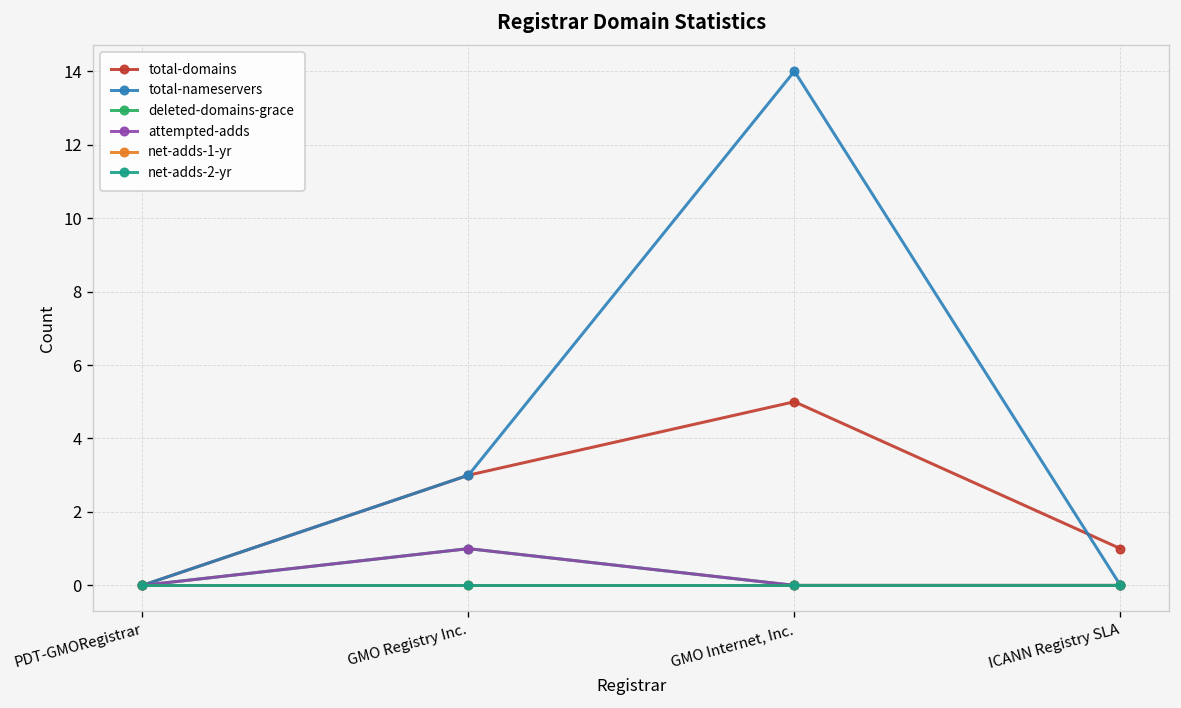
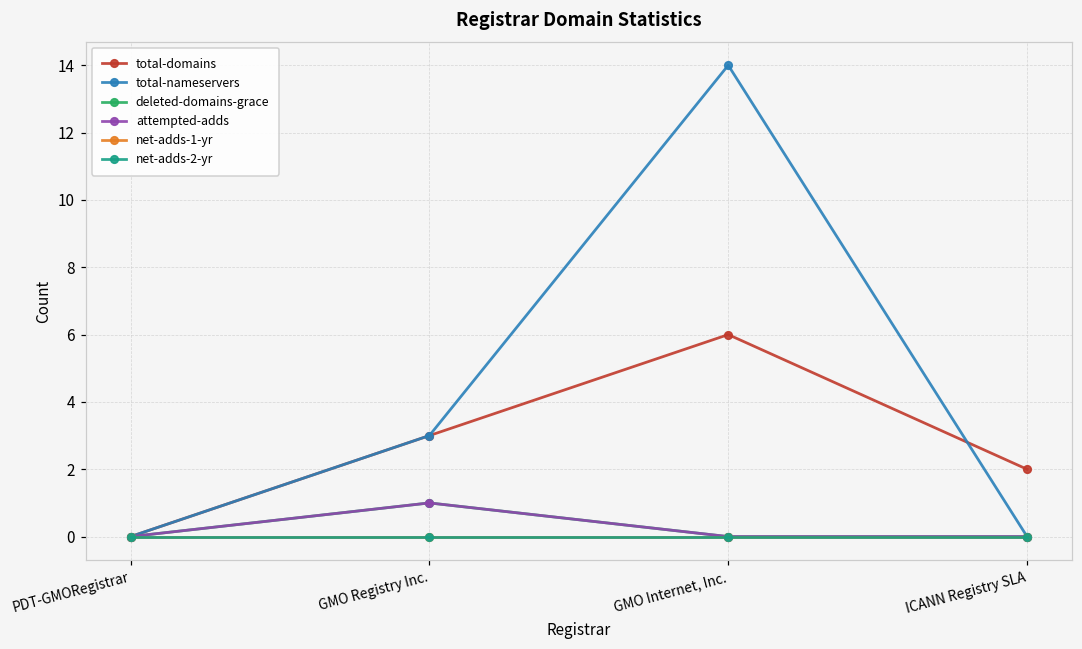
  {
    "total-domains": {
-     "GMO Internet, Inc.": 5,
-     "ICANN Registry SLA": 1
+     "GMO Internet, Inc.": 6,
+     "ICANN Registry SLA": 2
    },
    "total-nameservers": {
      "GMO Internet, Inc.": 14
    },
    "attempted-adds": {
      "GMO Registry Inc.": 1
    },
    "net-adds-2-yr": {
      "GMO Registry Inc.": 0
    }
  }
